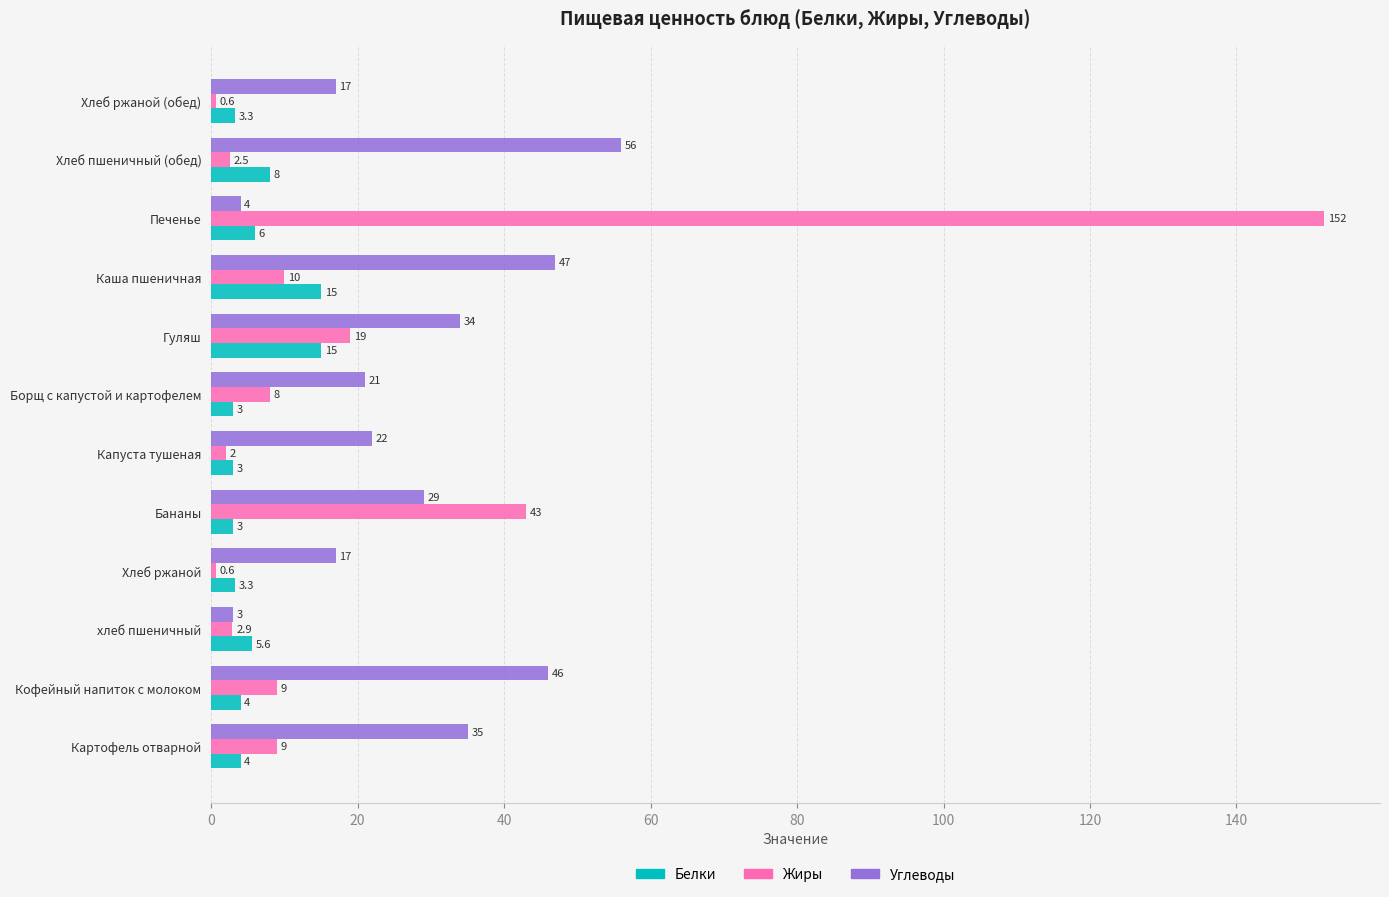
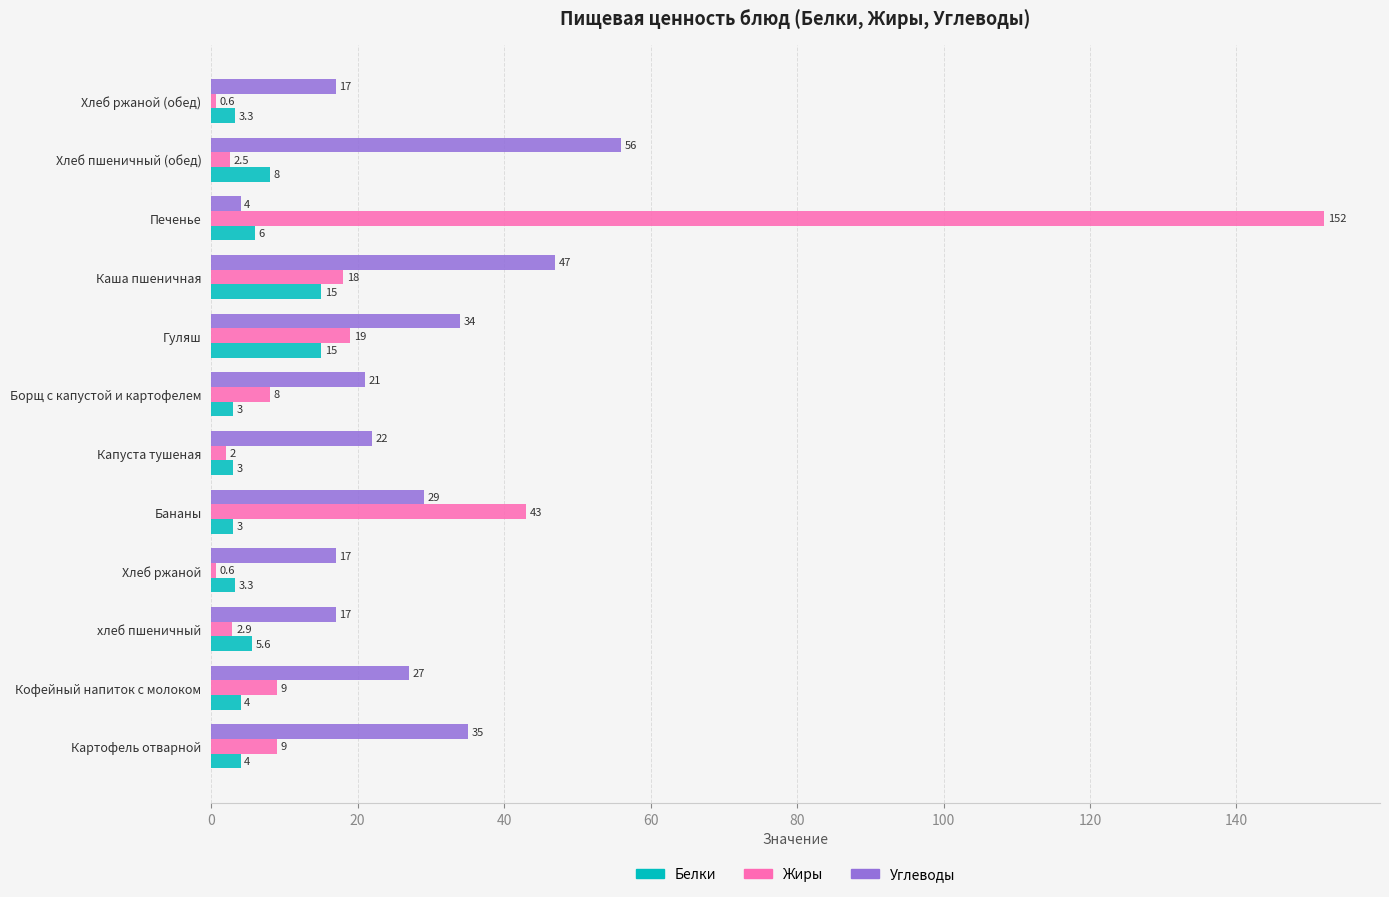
  {
    "Белки": {
      "Хлеб ржаной (обед)": 3.3,
      "Хлеб пшеничный (обед)": 8,
      "Печенье": 6,
      "Каша пшеничная": 15,
      "Гуляш": 15,
      "Борщ с капустой и картофелем": 3,
      "Капуста тушеная": 3,
      "Бананы": 3,
      "Хлеб ржаной": 3.3,
      "хлеб пшеничный": 5.6,
      "Кофейный напиток с молоком": 4,
      "Картофель отварной": 4
    },
    "Жиры": {
      "Хлеб ржаной (обед)": 0.6,
      "Хлеб пшеничный (обед)": 2.5,
      "Печенье": 152,
-     "Каша пшеничная": 10,
+     "Каша пшеничная": 18,
      "Гуляш": 19,
      "Борщ с капустой и картофелем": 8,
      "Капуста тушеная": 2,
      "Бананы": 43,
      "Хлеб ржаной": 0.6,
      "хлеб пшеничный": 2.9,
      "Кофейный напиток с молоком": 9,
      "Картофель отварной": 9
    },
    "Углеводы": {
      "Хлеб ржаной (обед)": 17,
      "Хлеб пшеничный (обед)": 56,
      "Печенье": 4,
      "Каша пшеничная": 47,
      "Гуляш": 34,
      "Борщ с капустой и картофелем": 21,
      "Капуста тушеная": 22,
      "Бананы": 29,
      "Хлеб ржаной": 17,
-     "хлеб пшеничный": 3,
-     "Кофейный напиток с молоком": 46,
+     "хлеб пшеничный": 17,
+     "Кофейный напиток с молоком": 27,
      "Картофель отварной": 35
    }
  }
